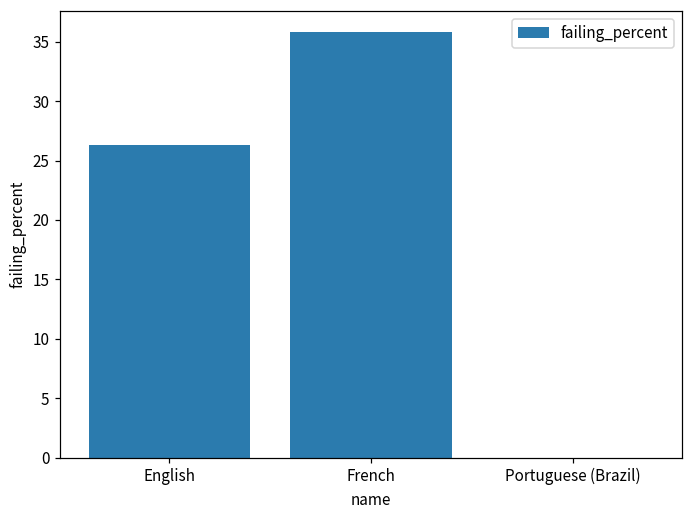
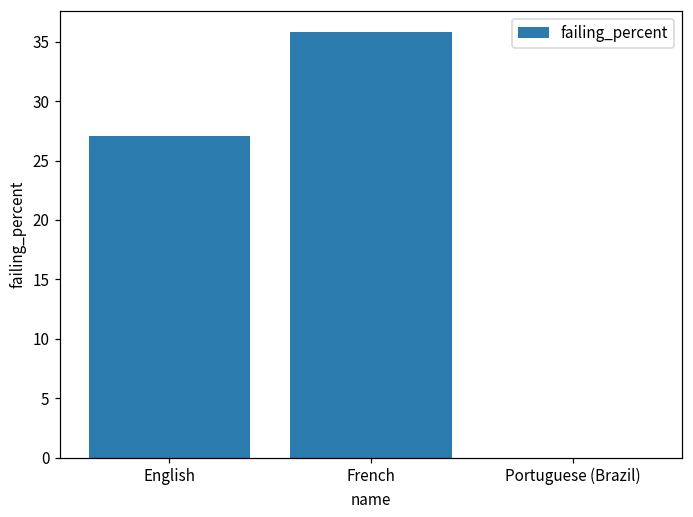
  {
-   "English": 26.3,
+   "English": 27.1,
    "French": 35.8,
    "Portuguese (Brazil)": 0.0
  }
